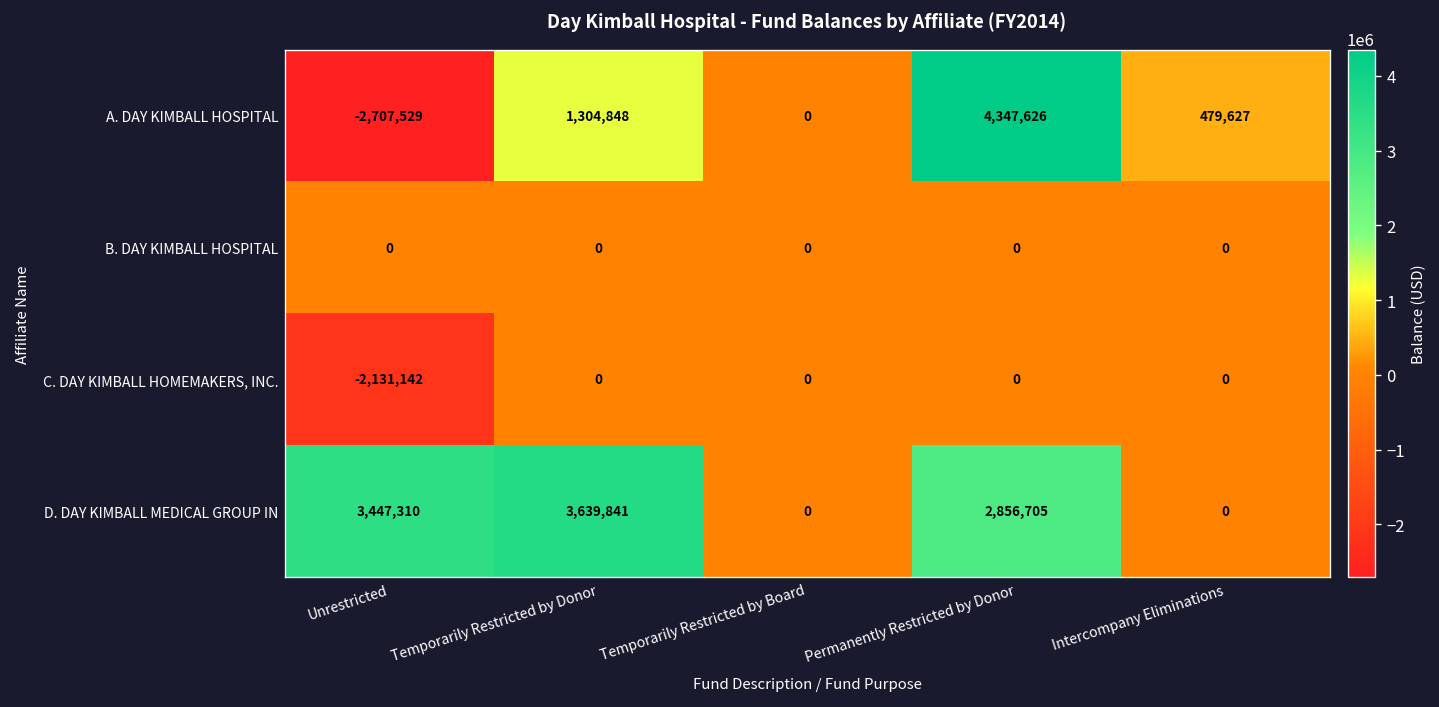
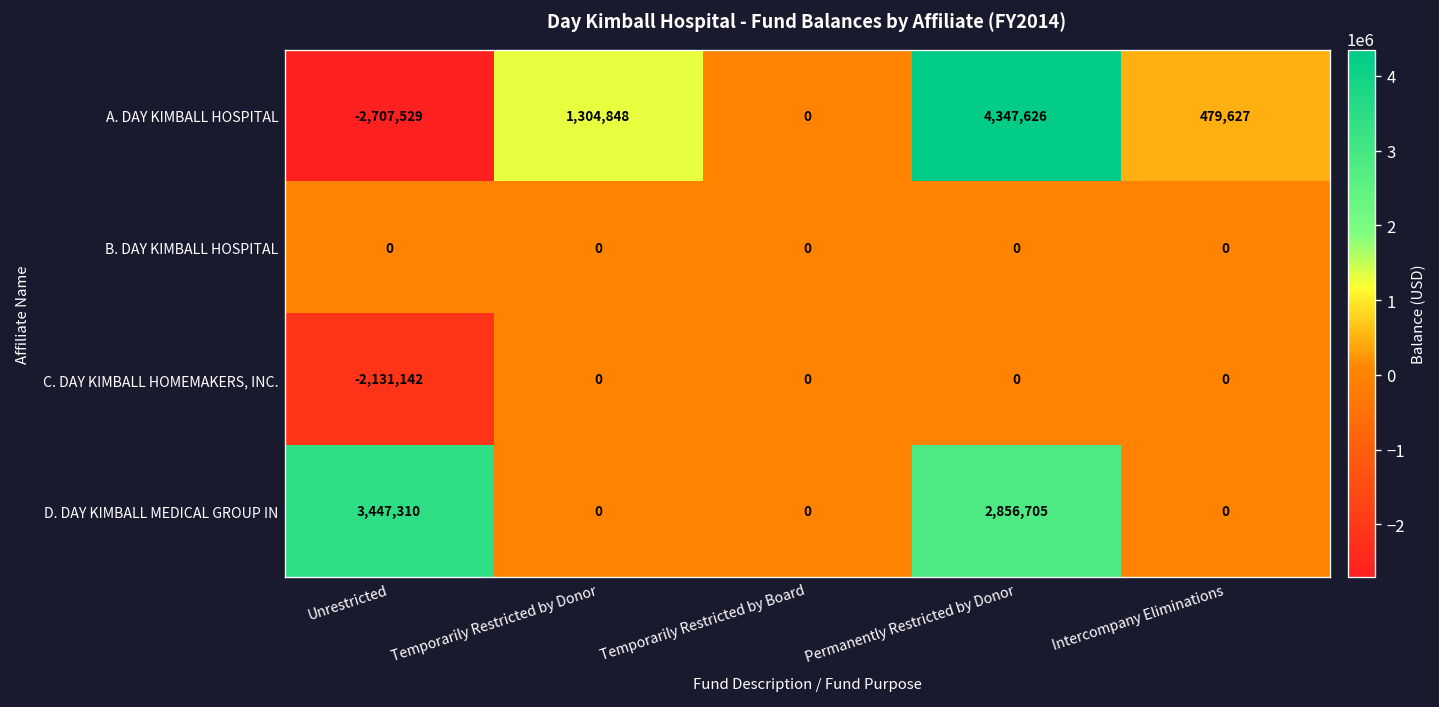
  {
    "A. DAY KIMBALL HOSPITAL": {
      "Unrestricted": "-2,707,529",
      "Temporarily Restricted by Donor": "1,304,848",
      "Temporarily Restricted by Board": "0",
      "Permanently Restricted by Donor": "4,347,626",
      "Intercompany Eliminations": "479,627"
    },
    "B. DAY KIMBALL HOSPITAL": {
      "Unrestricted": "0",
      "Temporarily Restricted by Donor": "0",
      "Temporarily Restricted by Board": "0",
      "Permanently Restricted by Donor": "0",
      "Intercompany Eliminations": "0"
    },
    "C. DAY KIMBALL HOMEMAKERS, INC.": {
      "Unrestricted": "-2,131,142",
      "Temporarily Restricted by Donor": "0",
      "Temporarily Restricted by Board": "0",
      "Permanently Restricted by Donor": "0",
      "Intercompany Eliminations": "0"
    },
    "D. DAY KIMBALL MEDICAL GROUP IN": {
      "Unrestricted": "3,447,310",
-     "Temporarily Restricted by Donor": "3,639,841",
+     "Temporarily Restricted by Donor": "0",
      "Temporarily Restricted by Board": "0",
      "Permanently Restricted by Donor": "2,856,705",
      "Intercompany Eliminations": "0"
    }
  }
